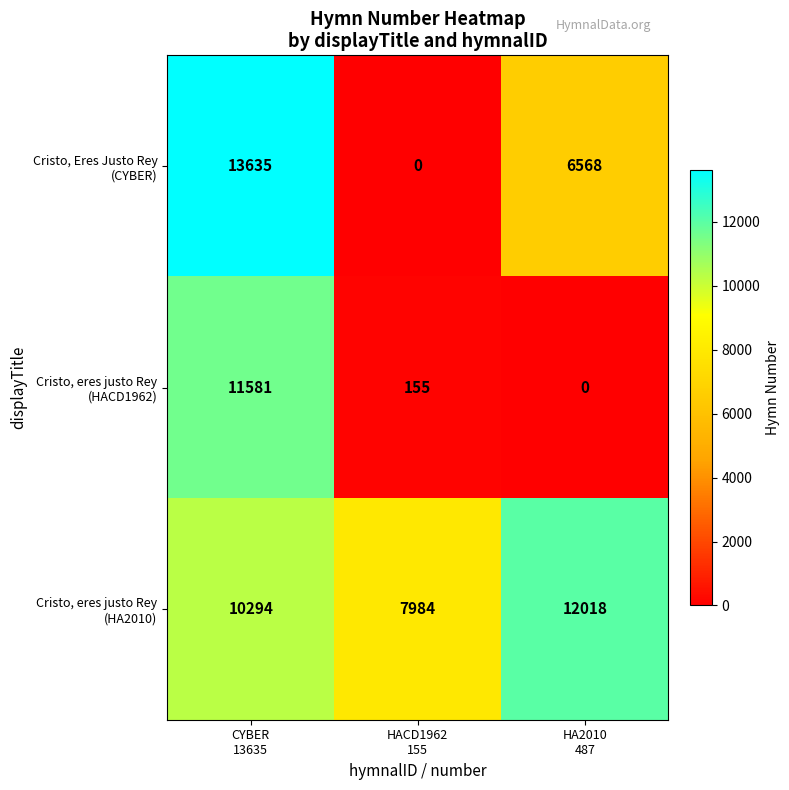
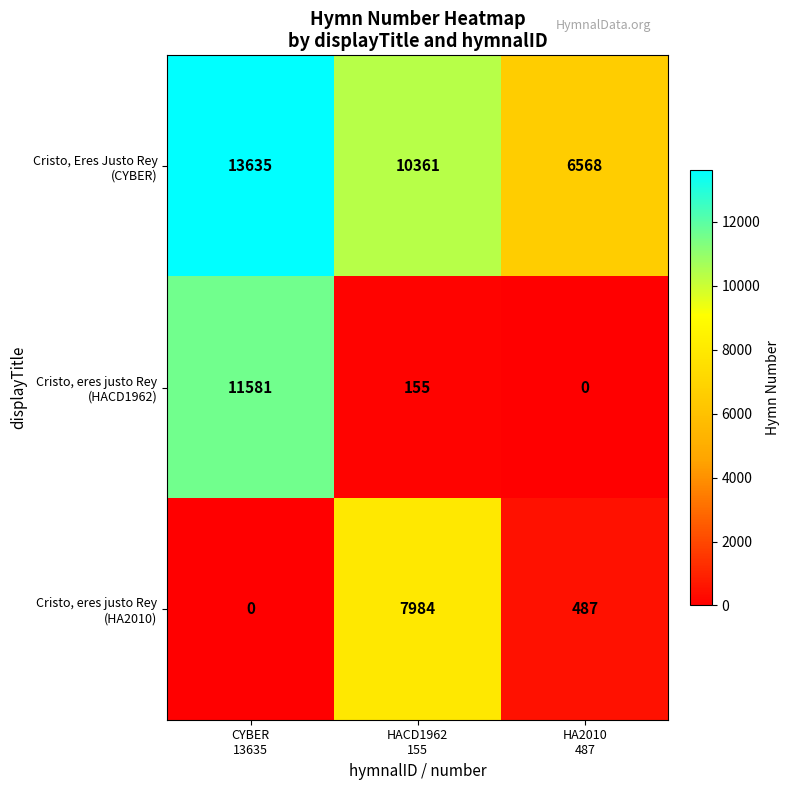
  {
    "Cristo, Eres Justo Rey (CYBER)": {
      "CYBER 13635": 13635,
-     "HACD1962 155": 0,
+     "HACD1962 155": 10361,
      "HA2010 487": 6568
    },
    "Cristo, eres justo Rey (HACD1962)": {
      "CYBER 13635": 11581,
      "HACD1962 155": 155,
      "HA2010 487": 0
    },
    "Cristo, eres justo Rey (HA2010)": {
-     "CYBER 13635": 10294,
+     "CYBER 13635": 0,
      "HACD1962 155": 7984,
-     "HA2010 487": 12018
+     "HA2010 487": 487
    }
  }
